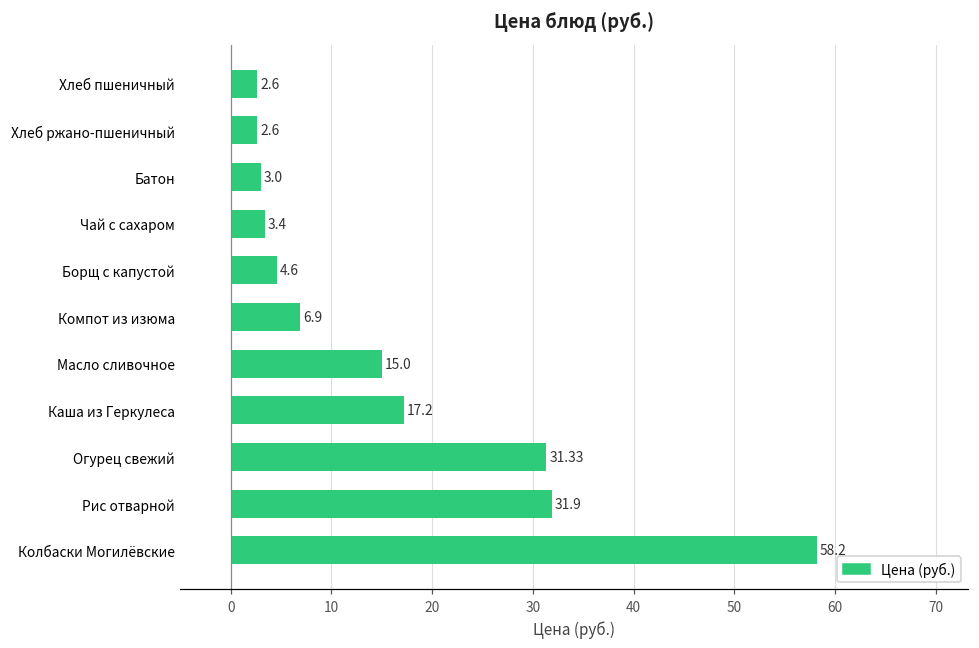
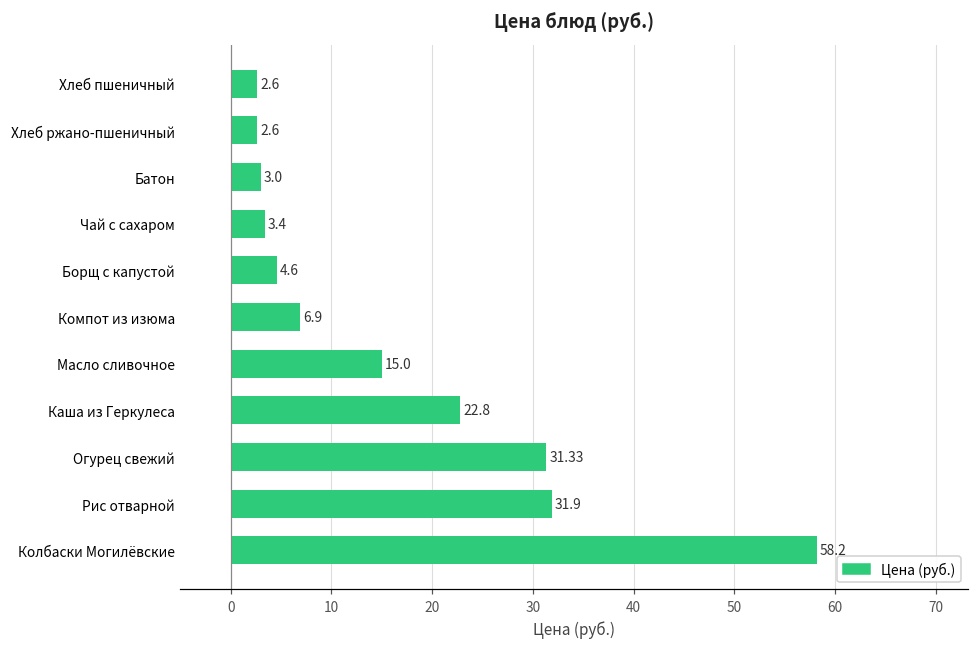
  {
    "Хлеб пшеничный": 2.6,
    "Хлеб ржано-пшеничный": 2.6,
    "Батон": 3.0,
    "Чай с сахаром": 3.4,
    "Борщ с капустой": 4.6,
    "Компот из изюма": 6.9,
    "Масло сливочное": 15.0,
-   "Каша из Геркулеса": 17.2,
+   "Каша из Геркулеса": 22.8,
    "Огурец свежий": 31.33,
    "Рис отварной": 31.9
  }
